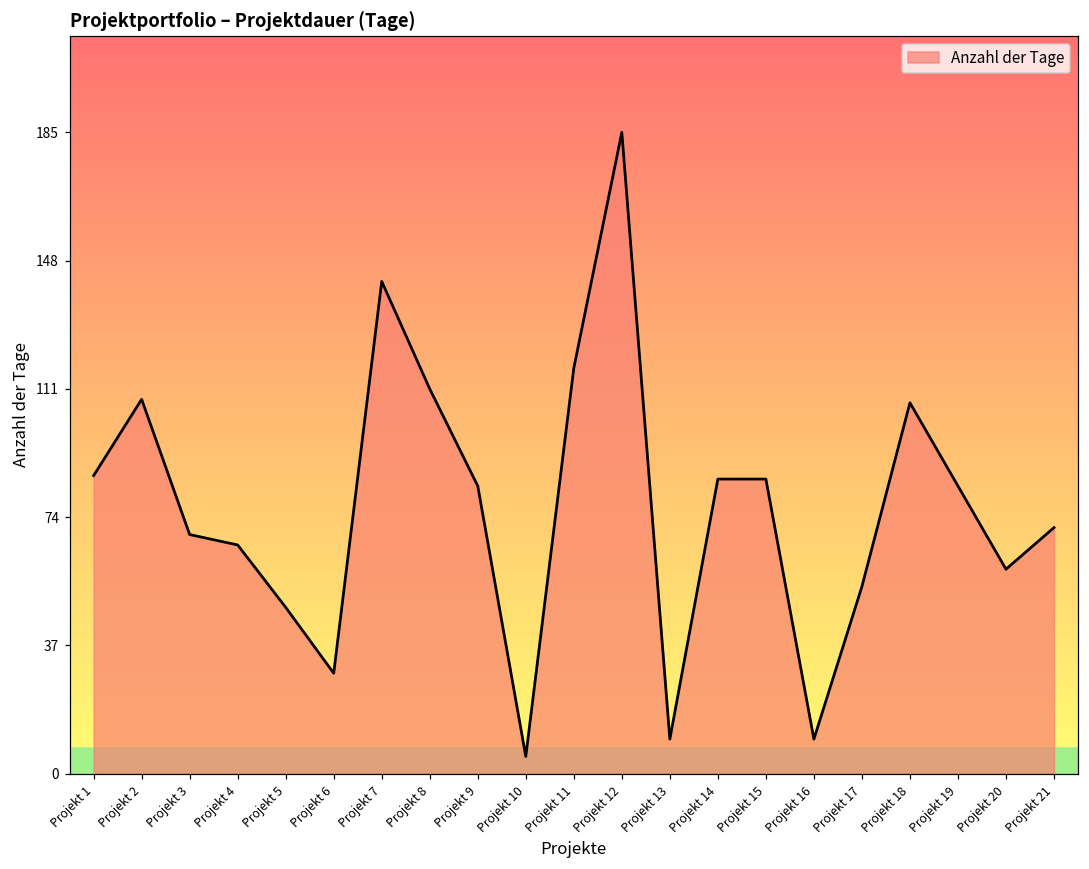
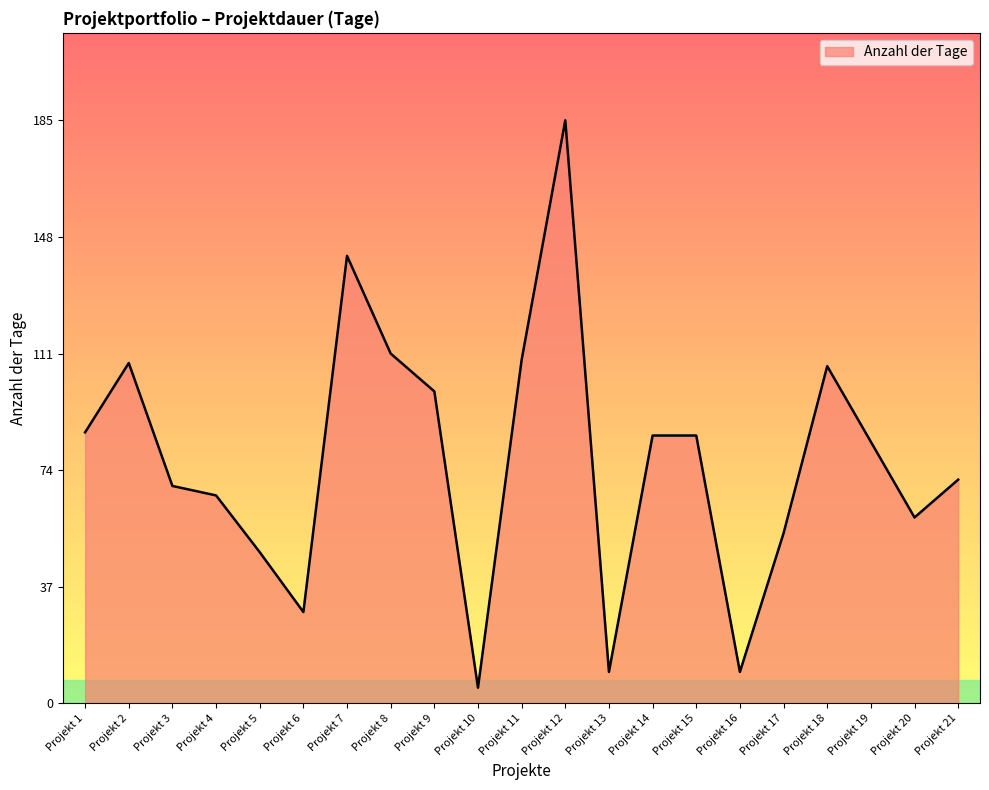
  {
    "Projekt 1": 86,
    "Projekt 2": 108,
    "Projekt 3": 69,
    "Projekt 4": 66,
    "Projekt 5": 48,
    "Projekt 6": 29,
    "Projekt 7": 142,
    "Projekt 8": 111,
-   "Projekt 9": 83,
-   "Projekt 11": 117,
+   "Projekt 9": 99,
+   "Projekt 11": 109,
    "Projekt 12": 185,
    "Projekt 13": 10,
    "Projekt 14": 85,
    "Projekt 15": 85,
    "Projekt 16": 10,
    "Projekt 17": 54,
    "Projekt 18": 107,
    "Projekt 19": 83,
    "Projekt 20": 59,
    "Projekt 21": 71
  }
